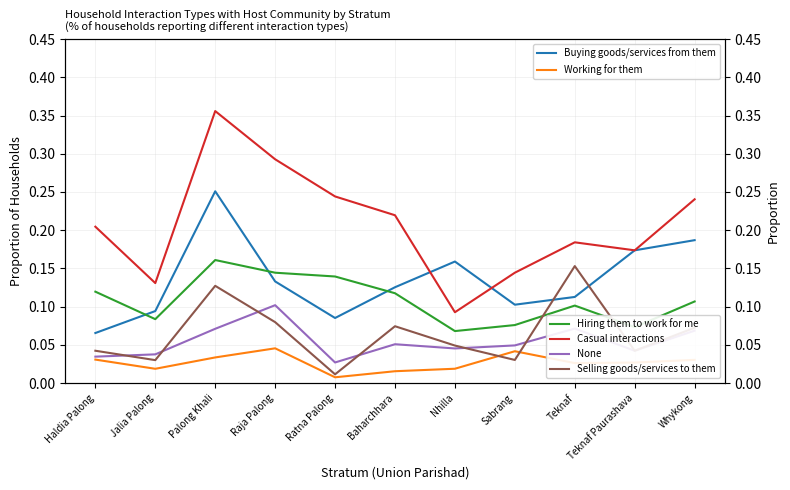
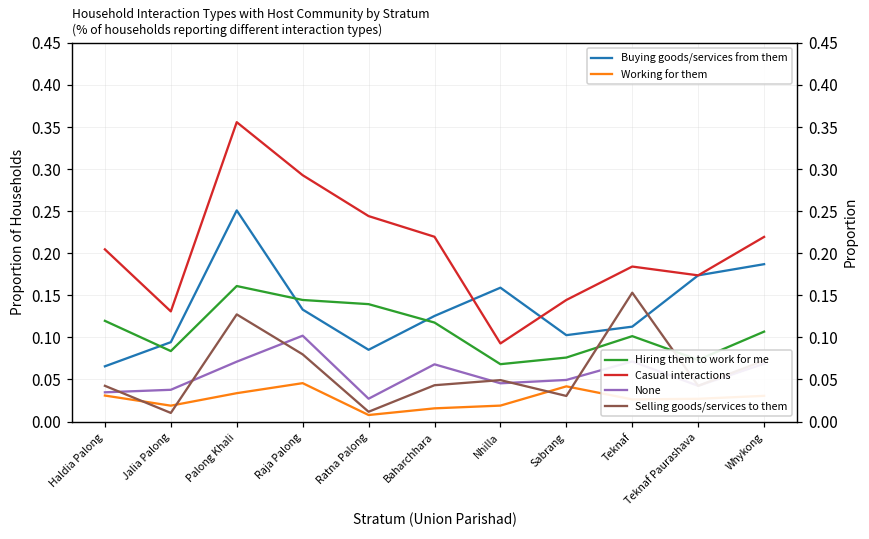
  {
    "Hiring them to work for me": {
      "Haldia Palong": 0.12,
      "Jalia Palong": 0.08,
      "Palong Khali": 0.16,
      "Raja Palong": 0.14,
      "Ratna Palong": 0.14,
      "Baharchhara": 0.12,
      "Nhilla": 0.07,
      "Sabrang": 0.08,
      "Teknaf": 0.10,
      "Whykong": 0.11
    },
    "Casual interactions": {
      "Haldia Palong": 0.20,
      "Jalia Palong": 0.13,
      "Palong Khali": 0.36,
      "Raja Palong": 0.29,
      "Ratna Palong": 0.24,
      "Baharchhara": 0.22,
      "Nhilla": 0.09,
      "Sabrang": 0.14,
      "Teknaf": 0.18,
-     "Whykong": 0.24
+     "Whykong": 0.22
    },
    "None": {
      "Haldia Palong": 0.03,
      "Jalia Palong": 0.04,
      "Palong Khali": 0.07,
      "Raja Palong": 0.10,
      "Ratna Palong": 0.03,
-     "Baharchhara": 0.05,
+     "Baharchhara": 0.07,
      "Nhilla": 0.05,
      "Sabrang": 0.05
    },
    "Selling goods/services to them": {
      "Haldia Palong": 0.04,
-     "Jalia Palong": 0.03,
+     "Jalia Palong": 0.01,
      "Palong Khali": 0.13,
      "Raja Palong": 0.08,
      "Ratna Palong": 0.01,
-     "Baharchhara": 0.07,
+     "Baharchhara": 0.04,
      "Nhilla": 0.05,
      "Sabrang": 0.03,
      "Teknaf": 0.15
    }
  }
